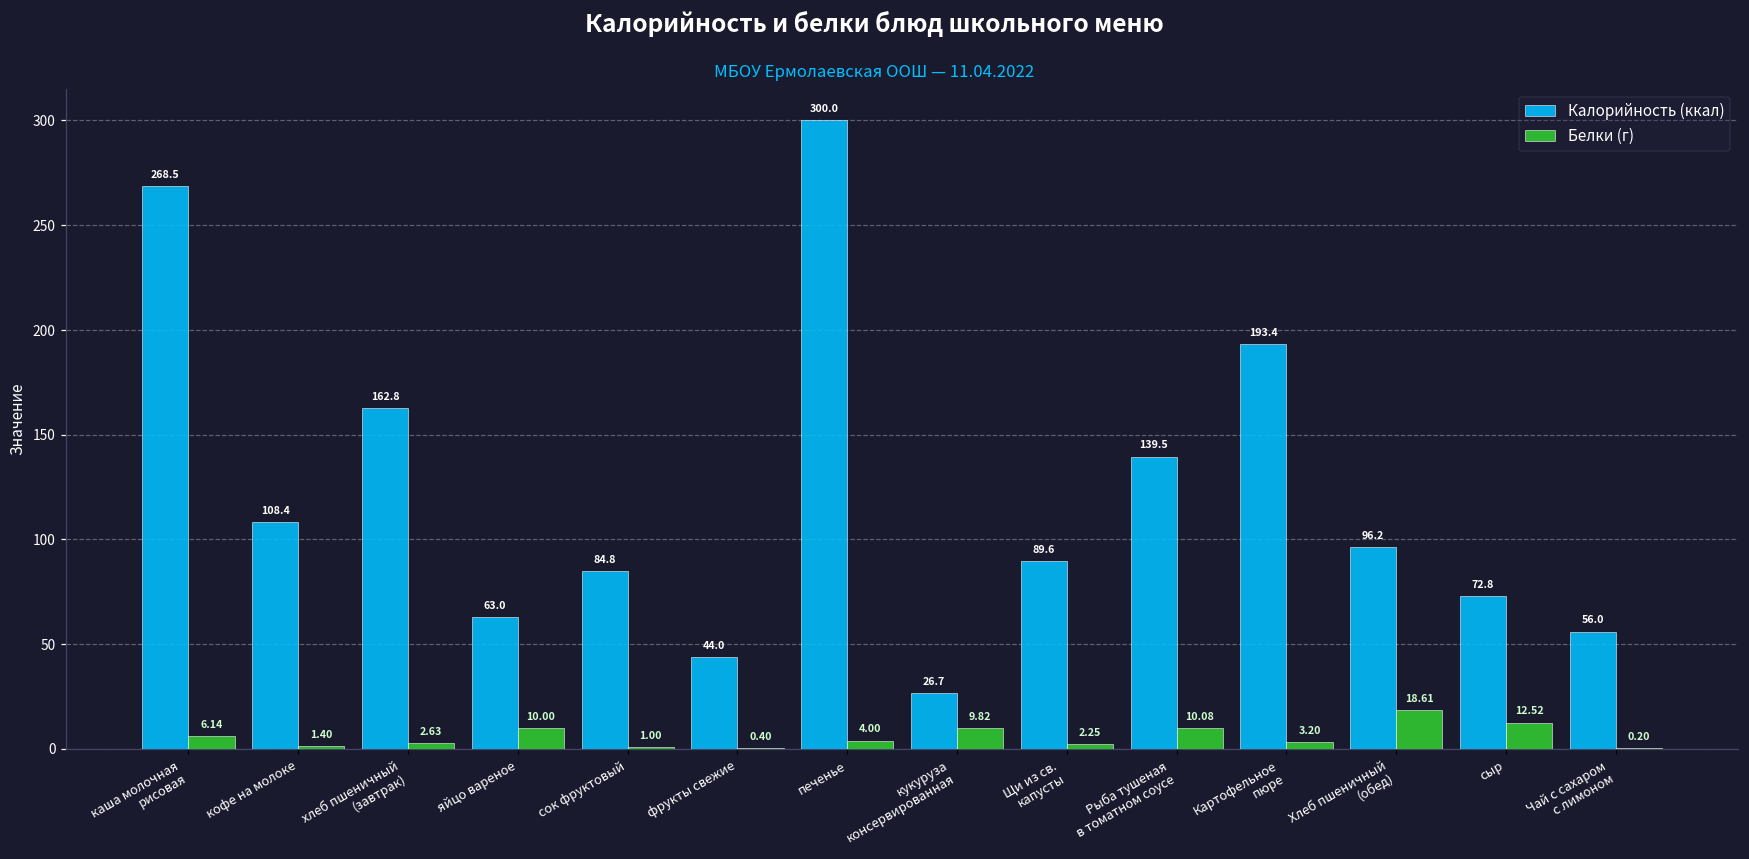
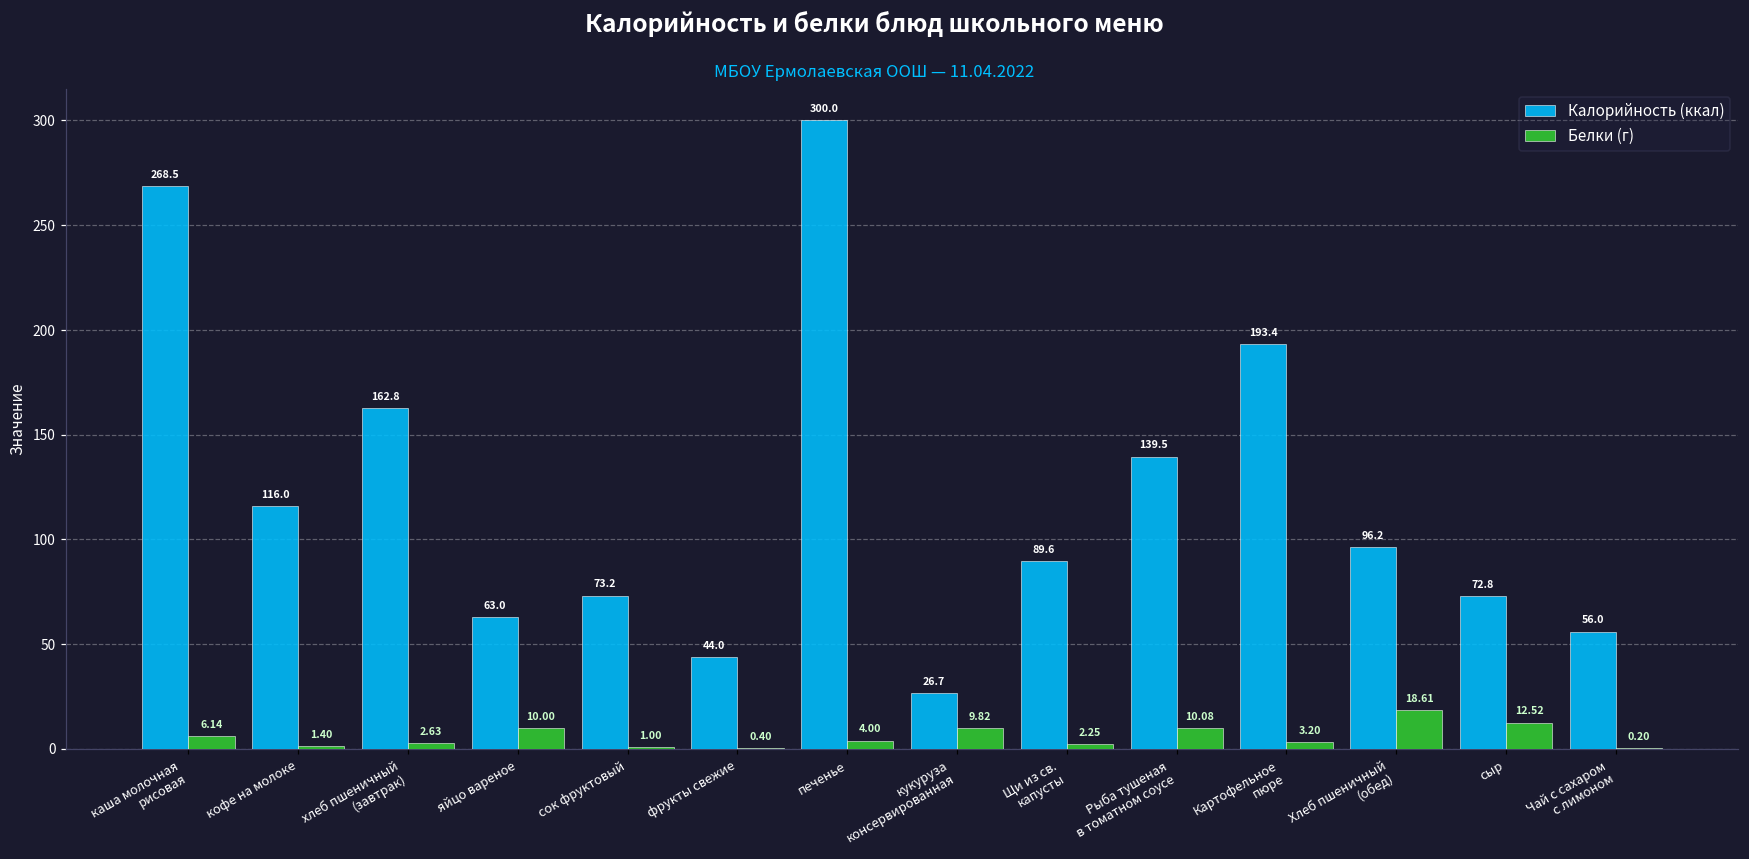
  {
    "Калорийность (ккал)": {
      "каша молочная рисовая": 268.5,
-     "кофе на молоке": 108.4,
+     "кофе на молоке": 116.0,
      "хлеб пшеничный (завтрак)": 162.8,
      "яйцо вареное": 63.0,
-     "сок фруктовый": 84.8,
+     "сок фруктовый": 73.2,
      "фрукты свежие": 44.0,
      "печенье": 300.0,
      "кукуруза консервированная": 26.7,
      "Щи из св. капусты": 89.6,
      "Рыба тушеная в томатном соусе": 139.5,
      "Картофельное пюре": 193.4,
      "Хлеб пшеничный (обед)": 96.2,
      "сыр": 72.8,
      "Чай с сахаром с лимоном": 56.0
    },
    "Белки (г)": {
      "каша молочная рисовая": 6.14,
      "кофе на молоке": 1.40,
      "хлеб пшеничный (завтрак)": 2.63,
      "яйцо вареное": 10.00,
      "сок фруктовый": 1.00,
      "фрукты свежие": 0.40,
      "печенье": 4.00,
      "кукуруза консервированная": 9.82,
      "Щи из св. капусты": 2.25,
      "Рыба тушеная в томатном соусе": 10.08,
      "Картофельное пюре": 3.20,
      "Хлеб пшеничный (обед)": 18.61,
      "сыр": 12.52,
      "Чай с сахаром с лимоном": 0.20
    }
  }
